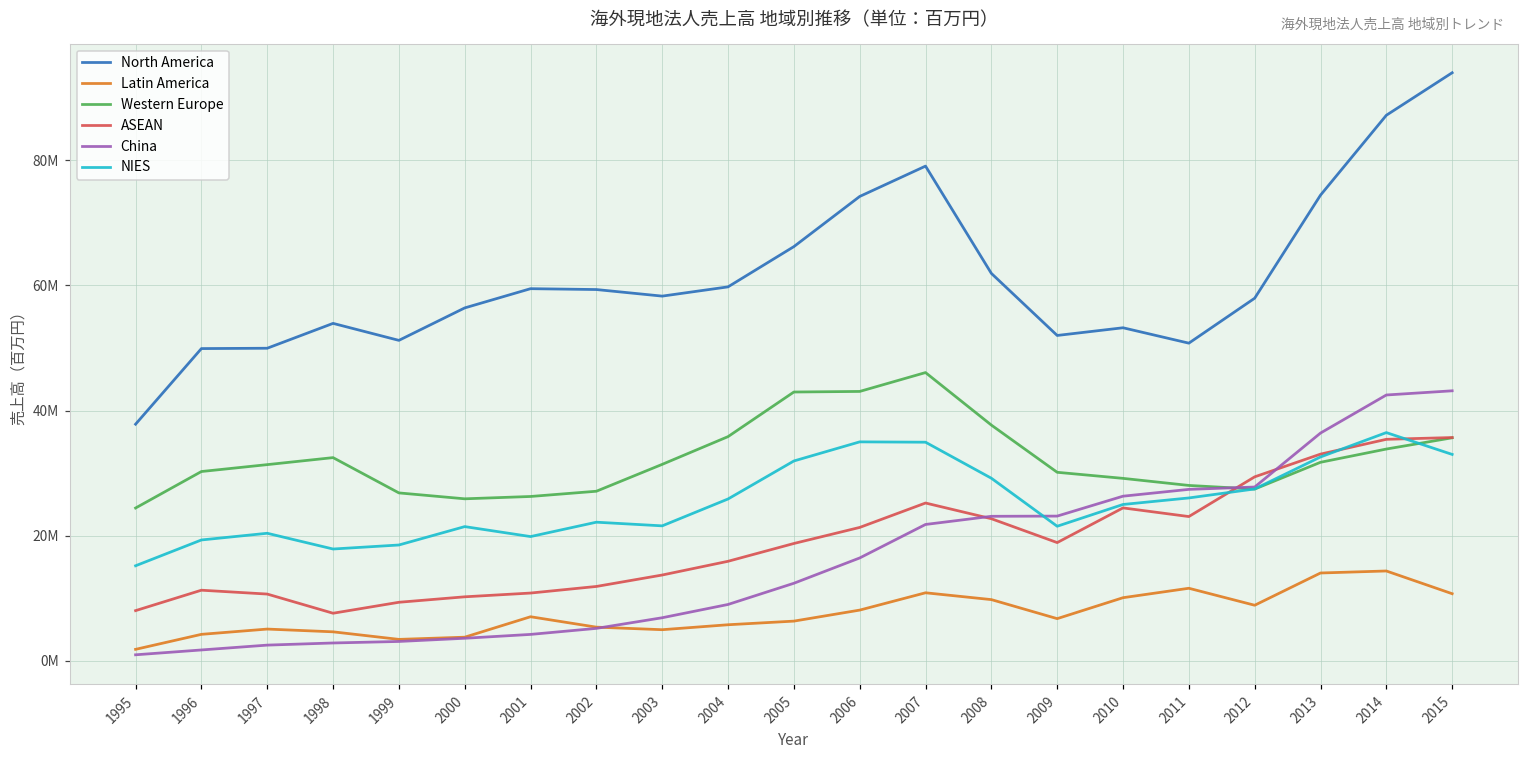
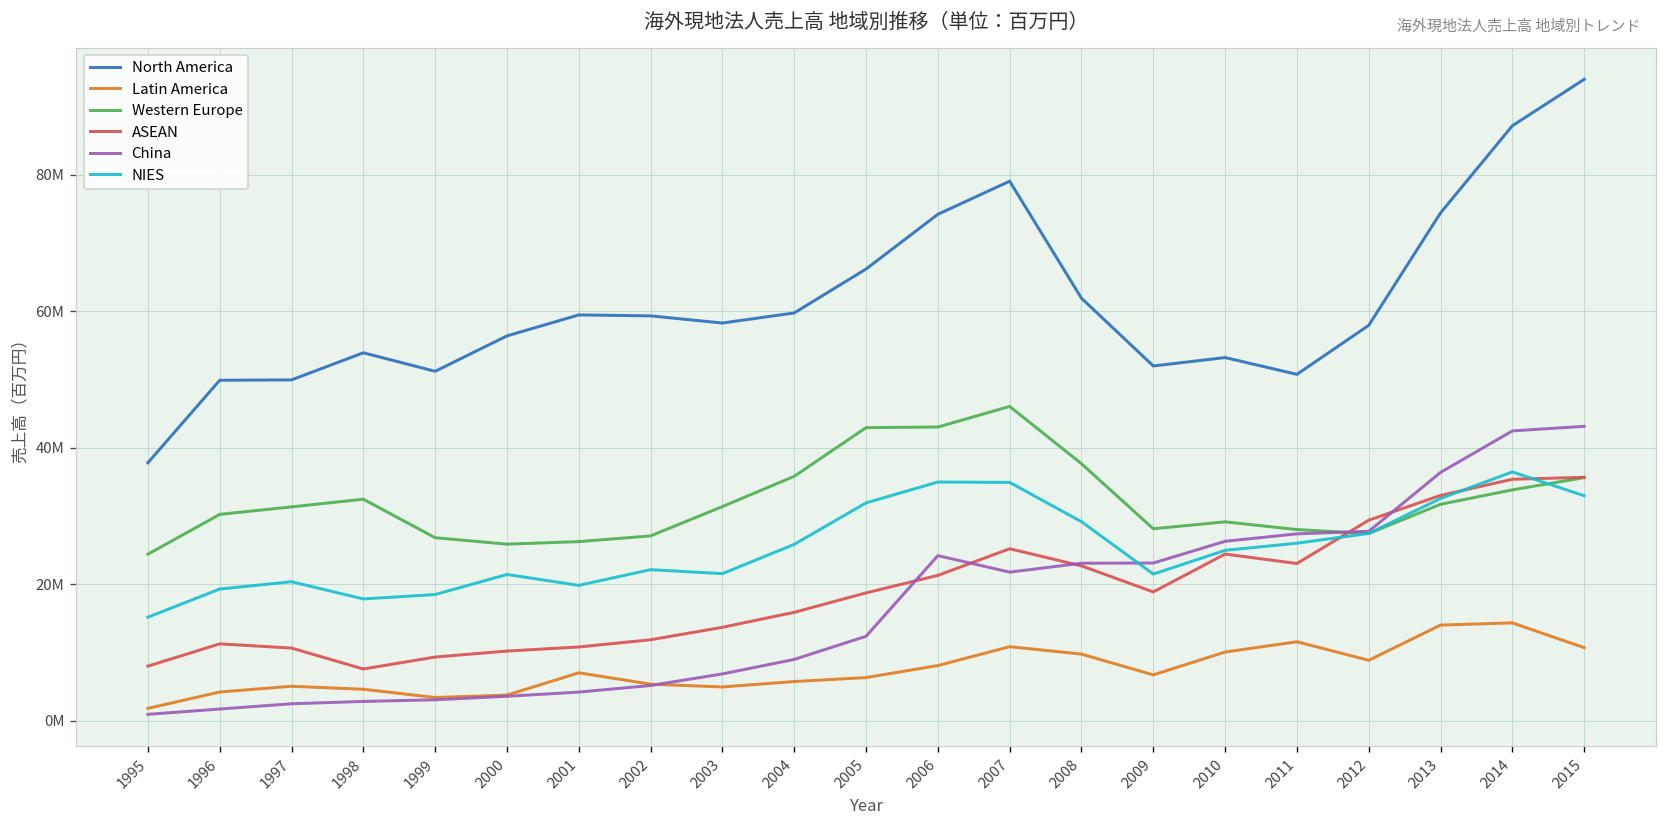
  {
    "North America": {
      "1995": 38000000,
      "1996": 50000000,
      "1997": 50000000,
      "1998": 54000000,
      "1999": 51000000,
      "2000": 56000000,
      "2001": 59000000,
      "2002": 59000000,
      "2003": 58000000,
      "2004": 60000000,
      "2005": 66000000,
      "2006": 74000000,
      "2007": 79000000,
      "2008": 62000000,
      "2009": 52000000,
      "2010": 53000000,
      "2011": 51000000,
      "2012": 58000000,
      "2013": 74000000,
      "2014": 87000000,
      "2015": 94000000
    },
    "Latin America": {
      "1995": 2000000,
      "1996": 4000000,
      "1997": 5000000,
      "1998": 5000000,
      "2001": 7000000,
      "2003": 5000000,
      "2004": 6000000,
      "2005": 6000000,
      "2006": 8000000,
      "2007": 11000000,
      "2008": 10000000,
      "2009": 7000000,
      "2010": 10000000,
      "2011": 12000000,
      "2012": 9000000,
      "2013": 14000000,
      "2014": 14000000,
      "2015": 11000000
    },
    "Western Europe": {
      "1995": 24000000,
      "1996": 30000000,
      "1997": 31000000,
      "1998": 32000000,
      "1999": 27000000,
      "2000": 26000000,
      "2001": 26000000,
      "2002": 27000000,
      "2003": 31000000,
      "2004": 36000000,
      "2005": 43000000,
      "2006": 43000000,
      "2007": 46000000,
      "2008": 38000000,
-     "2009": 30000000,
+     "2009": 28000000,
      "2010": 29000000,
      "2011": 28000000,
      "2013": 32000000,
      "2014": 34000000
    },
    "ASEAN": {
      "1995": 8000000,
      "1996": 11000000,
      "1997": 11000000,
      "1998": 8000000,
      "1999": 9000000,
      "2000": 10000000,
      "2001": 11000000,
      "2002": 12000000,
      "2003": 14000000,
      "2004": 16000000,
      "2005": 19000000,
      "2006": 21000000,
      "2007": 25000000,
      "2009": 19000000,
      "2010": 24000000,
      "2011": 23000000,
      "2012": 29000000,
      "2013": 33000000,
      "2014": 35000000
    },
    "China": {
      "1995": 1000000,
      "1996": 2000000,
      "1997": 3000000,
      "1998": 3000000,
      "2001": 4000000,
      "2003": 7000000,
      "2004": 9000000,
      "2005": 12000000,
-     "2006": 16000000,
+     "2006": 24000000,
      "2007": 22000000,
      "2009": 23000000,
      "2010": 26000000,
      "2011": 27000000,
      "2013": 36000000,
      "2014": 42000000,
      "2015": 43000000
    },
    "NIES": {
      "1995": 15000000,
      "1996": 19000000,
      "1997": 20000000,
      "1998": 18000000,
      "1999": 19000000,
      "2000": 21000000,
      "2001": 20000000,
      "2002": 22000000,
      "2003": 22000000,
      "2004": 26000000,
      "2005": 32000000,
      "2006": 35000000,
      "2007": 35000000,
      "2008": 29000000,
      "2009": 22000000,
      "2010": 25000000,
      "2011": 26000000,
      "2013": 33000000,
      "2014": 36000000,
      "2015": 33000000
    }
  }
